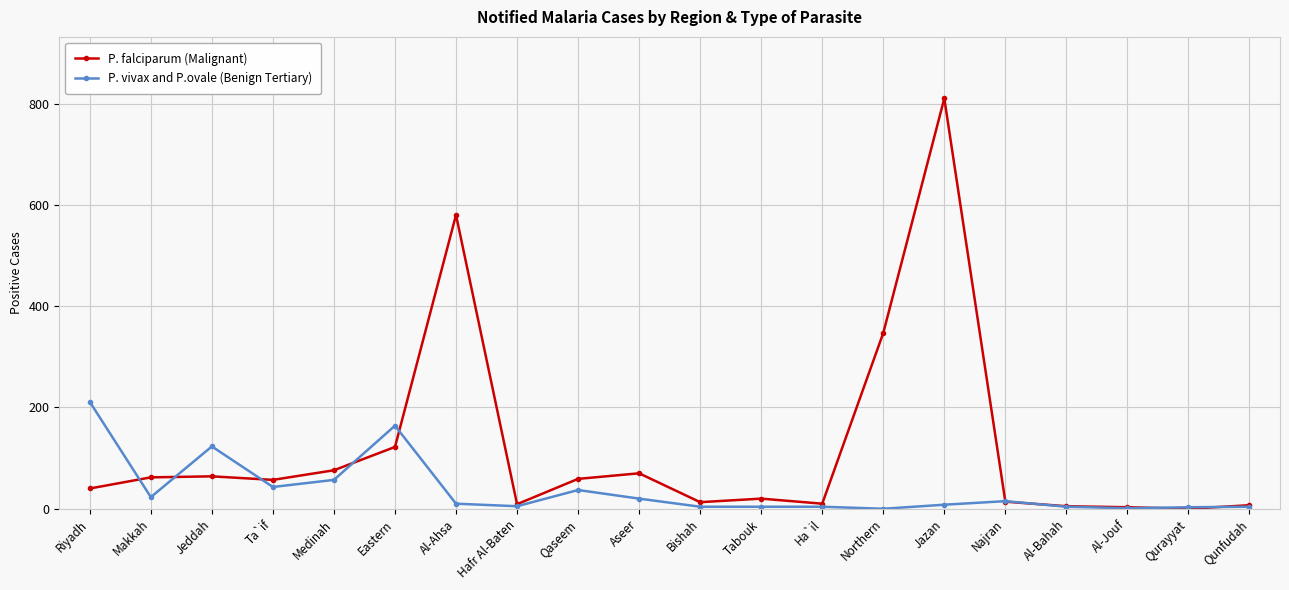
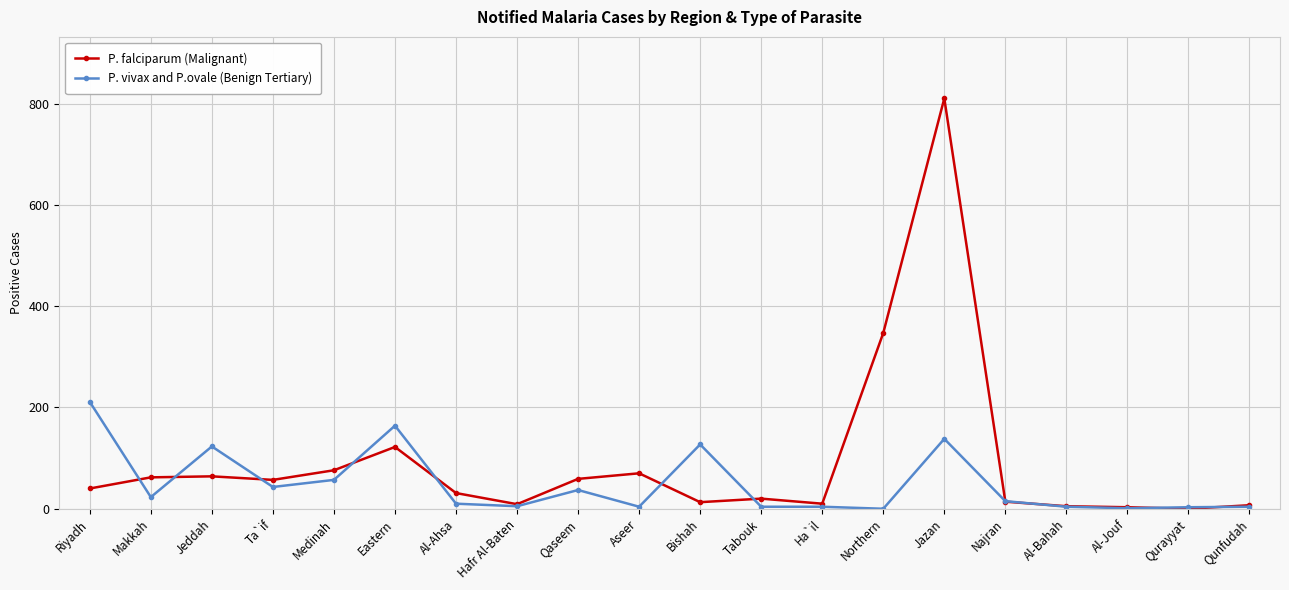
  {
    "P. falciparum (Malignant)": {
      "Riyadh": 40,
      "Makkah": 60,
      "Jeddah": 60,
      "Ta`if": 60,
      "Medinah": 80,
      "Eastern": 120,
-     "Al-Ahsa": 580,
+     "Al-Ahsa": 30,
      "Qaseem": 60,
      "Aseer": 70,
      "Bishah": 10,
      "Tabouk": 20,
      "Ha`il": 10,
      "Northern": 350,
      "Jazan": 810
    },
    "P. vivax and P.ovale (Benign Tertiary)": {
      "Riyadh": 210,
      "Makkah": 20,
      "Jeddah": 120,
      "Ta`if": 40,
      "Medinah": 60,
      "Eastern": 160,
      "Al-Ahsa": 10,
      "Qaseem": 40,
-     "Aseer": 20,
-     "Bishah": 0,
+     "Aseer": 0,
+     "Bishah": 130,
      "Tabouk": 0,
      "Ha`il": 0,
      "Northern": 0,
-     "Jazan": 10
+     "Jazan": 140
    }
  }
